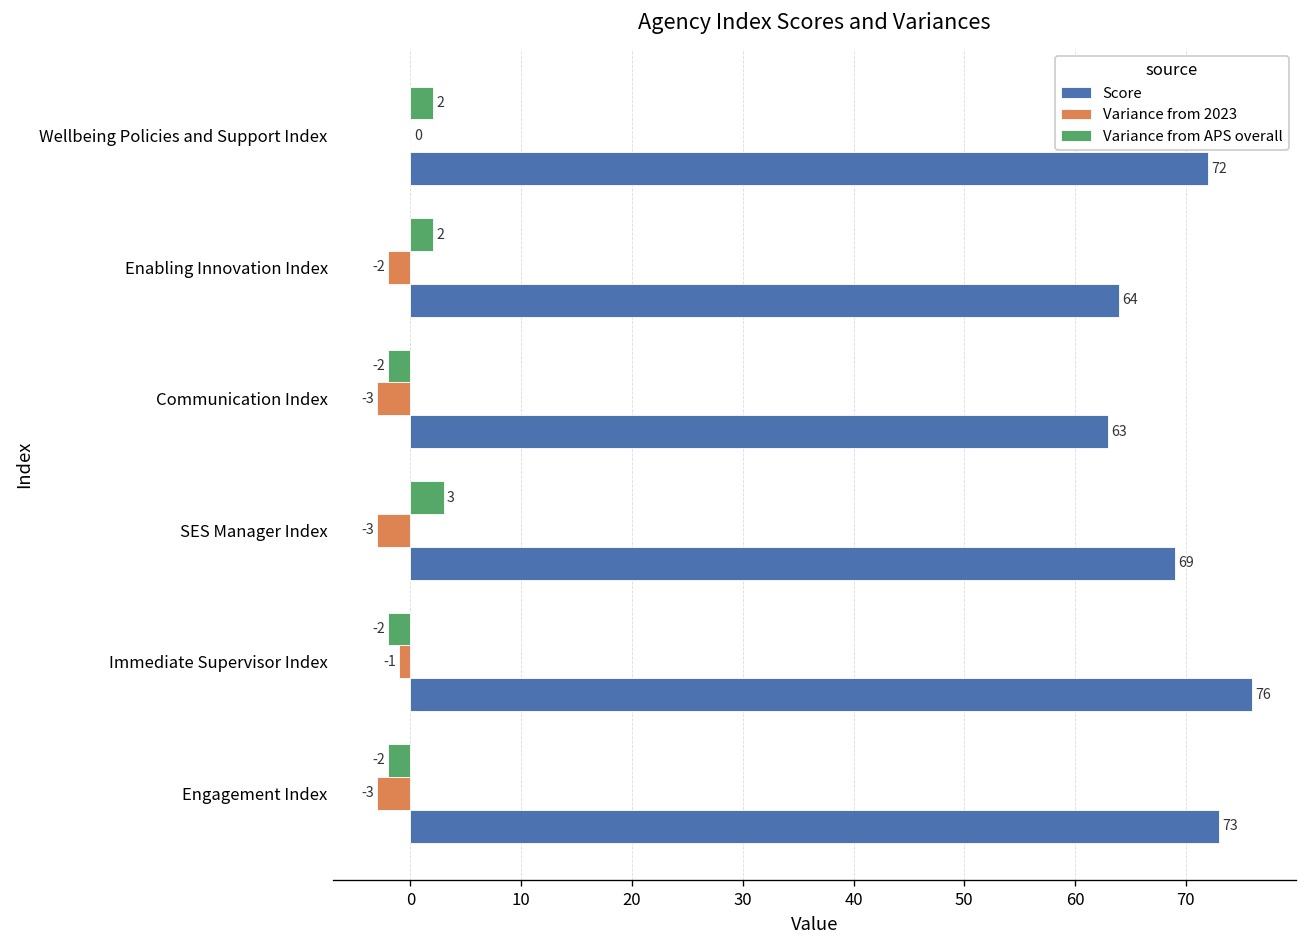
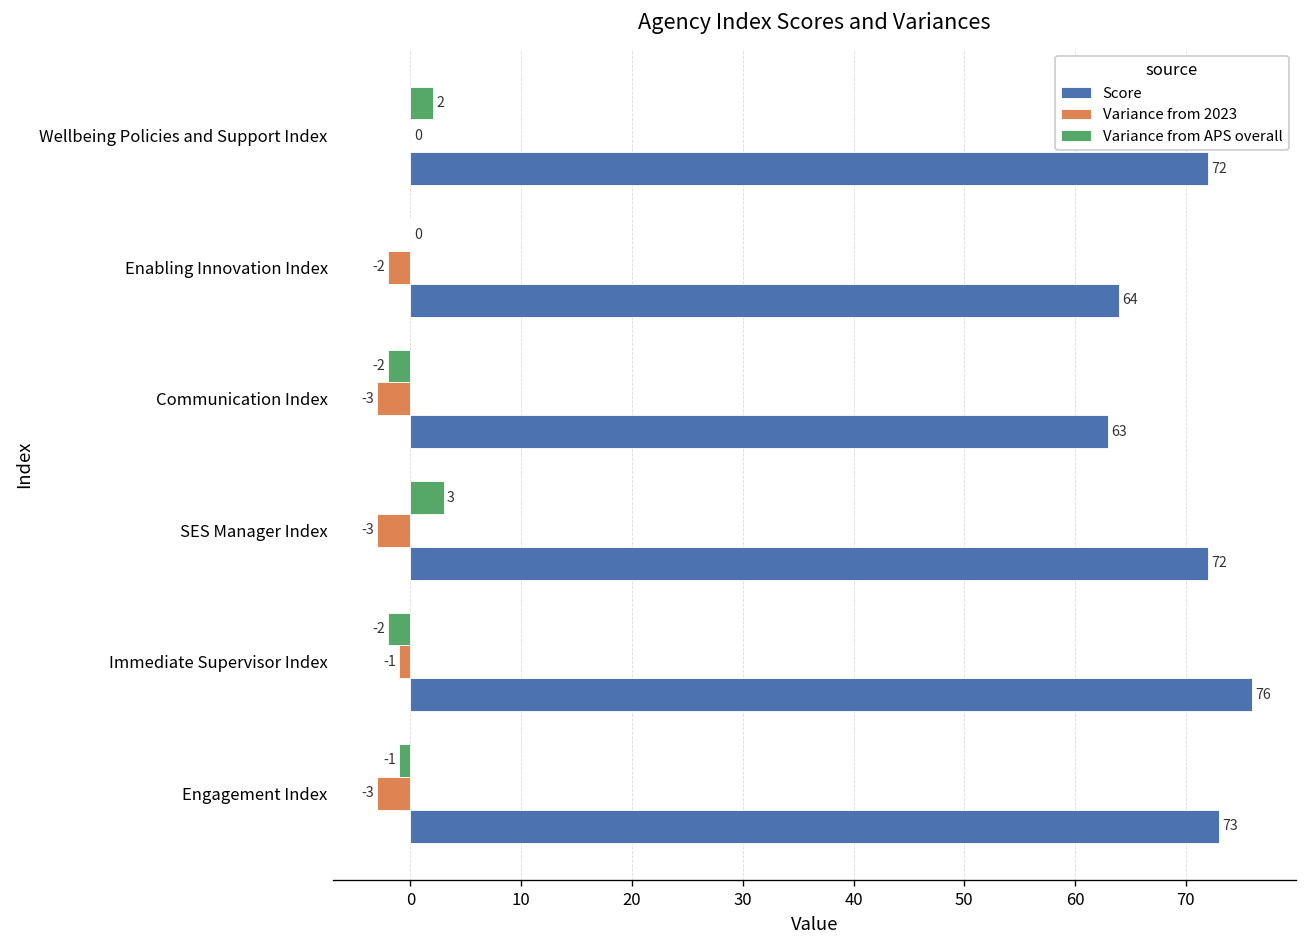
  {
    "Score": {
      "Wellbeing Policies and Support Index": 72,
      "Enabling Innovation Index": 64,
      "Communication Index": 63,
-     "SES Manager Index": 69,
+     "SES Manager Index": 72,
      "Immediate Supervisor Index": 76,
      "Engagement Index": 73
    },
    "Variance from 2023": {
      "Wellbeing Policies and Support Index": 0,
      "Enabling Innovation Index": -2,
      "Communication Index": -3,
      "SES Manager Index": -3,
      "Immediate Supervisor Index": -1,
      "Engagement Index": -3
    },
    "Variance from APS overall": {
      "Wellbeing Policies and Support Index": 2,
-     "Enabling Innovation Index": 2,
+     "Enabling Innovation Index": 0,
      "Communication Index": -2,
      "SES Manager Index": 3,
      "Immediate Supervisor Index": -2,
-     "Engagement Index": -2
+     "Engagement Index": -1
    }
  }
